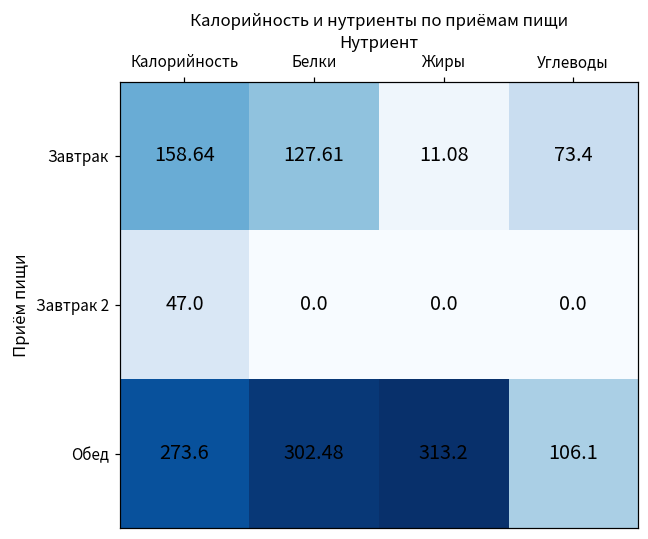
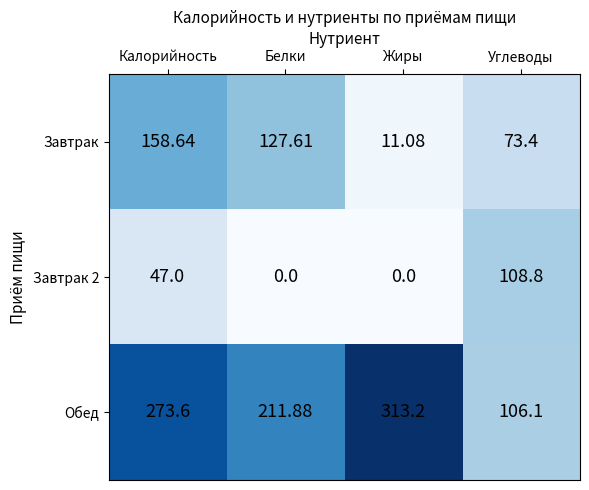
  {
    "Завтрак": {
      "Калорийность": 158.64,
      "Белки": 127.61,
      "Жиры": 11.08,
      "Углеводы": 73.4
    },
    "Завтрак 2": {
      "Калорийность": 47.0,
      "Белки": 0.0,
      "Жиры": 0.0,
-     "Углеводы": 0.0
+     "Углеводы": 108.8
    },
    "Обед": {
      "Калорийность": 273.6,
-     "Белки": 302.48,
+     "Белки": 211.88,
      "Жиры": 313.2,
      "Углеводы": 106.1
    }
  }
